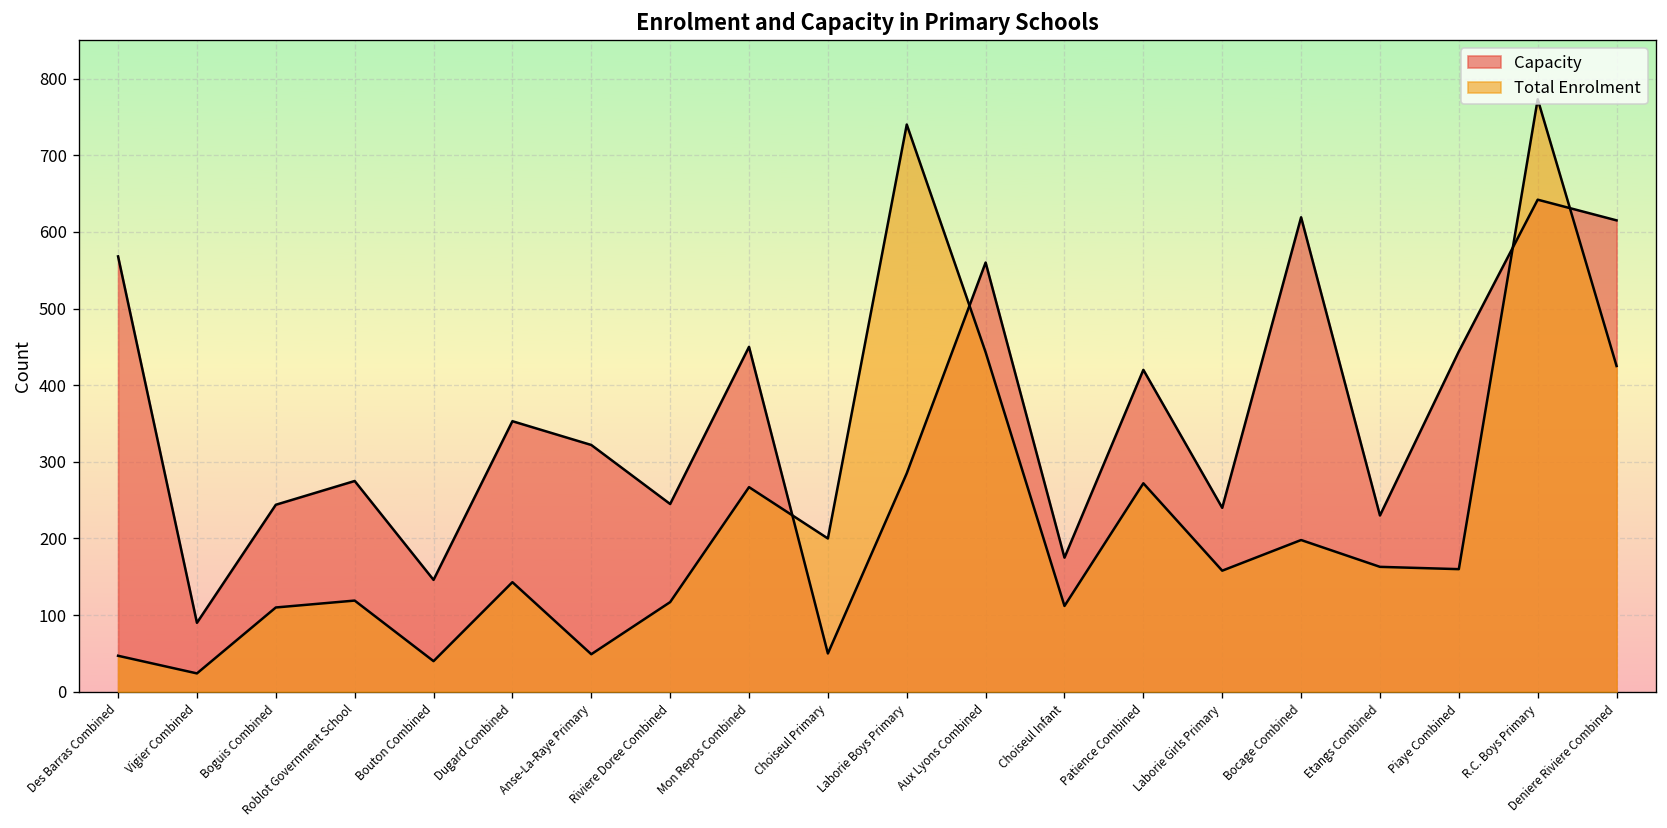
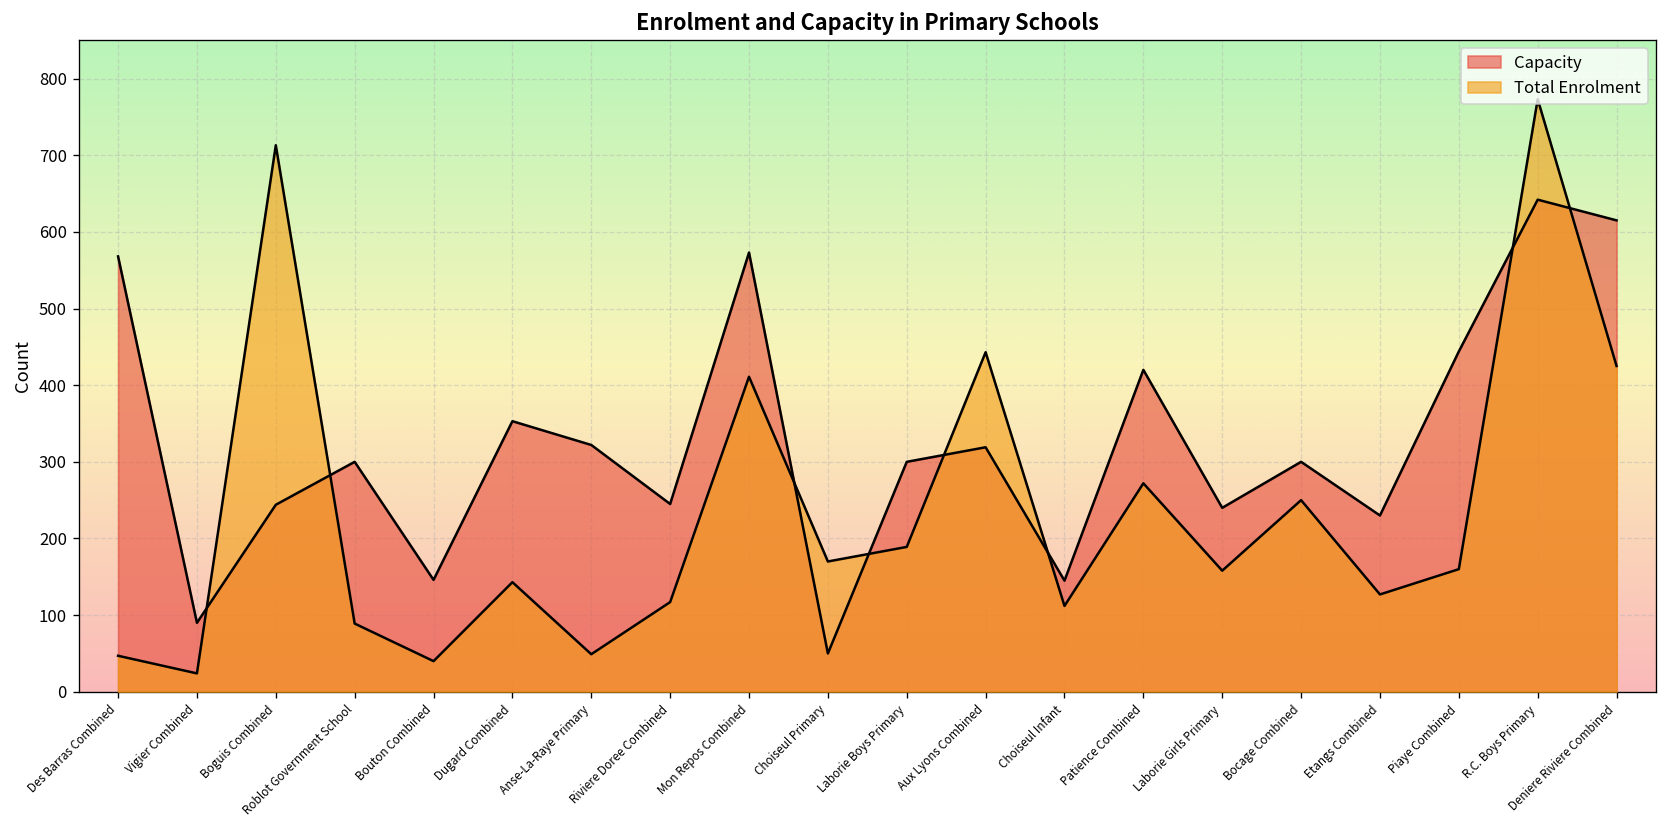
  {
    "Capacity": {
      "Des Barras Combined": 570,
      "Vigier Combined": 90,
      "Boguis Combined": 240,
-     "Roblot Government School": 280,
+     "Roblot Government School": 300,
      "Bouton Combined": 150,
      "Dugard Combined": 350,
      "Anse-La-Raye Primary": 320,
      "Riviere Doree Combined": 250,
-     "Mon Repos Combined": 450,
+     "Mon Repos Combined": 570,
      "Choiseul Primary": 50,
-     "Laborie Boys Primary": 290,
-     "Aux Lyons Combined": 560,
-     "Choiseul Infant": 180,
+     "Laborie Boys Primary": 300,
+     "Aux Lyons Combined": 320,
+     "Choiseul Infant": 150,
      "Patience Combined": 420,
      "Laborie Girls Primary": 240,
-     "Bocage Combined": 620,
+     "Bocage Combined": 300,
      "Etangs Combined": 230,
      "Piaye Combined": 440,
      "R.C. Boys Primary": 640,
      "Deniere Riviere Combined": 620
    },
    "Total Enrolment": {
      "Des Barras Combined": 50,
      "Vigier Combined": 20,
-     "Boguis Combined": 110,
-     "Roblot Government School": 120,
+     "Boguis Combined": 710,
+     "Roblot Government School": 90,
      "Bouton Combined": 40,
      "Dugard Combined": 140,
      "Anse-La-Raye Primary": 50,
      "Riviere Doree Combined": 120,
-     "Mon Repos Combined": 270,
-     "Choiseul Primary": 200,
-     "Laborie Boys Primary": 740,
+     "Mon Repos Combined": 410,
+     "Choiseul Primary": 170,
+     "Laborie Boys Primary": 190,
      "Aux Lyons Combined": 440,
      "Choiseul Infant": 110,
      "Patience Combined": 270,
      "Laborie Girls Primary": 160,
-     "Bocage Combined": 200,
-     "Etangs Combined": 160,
+     "Bocage Combined": 250,
+     "Etangs Combined": 130,
      "Piaye Combined": 160,
      "Deniere Riviere Combined": 430
    }
  }
